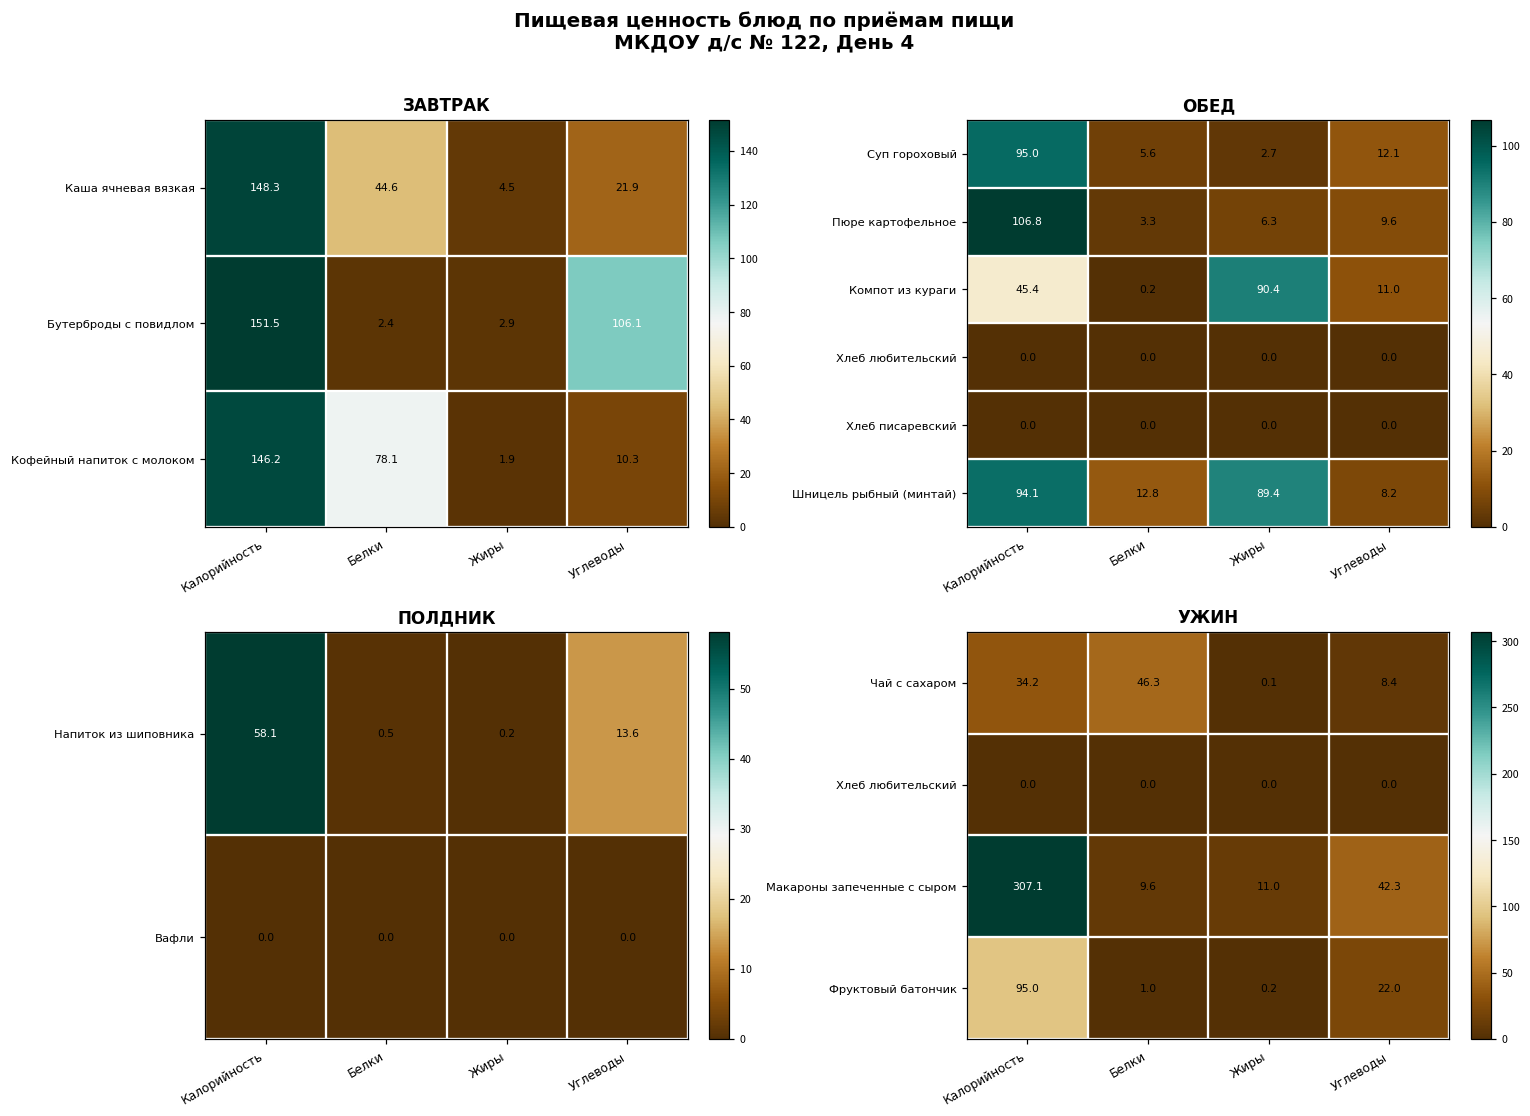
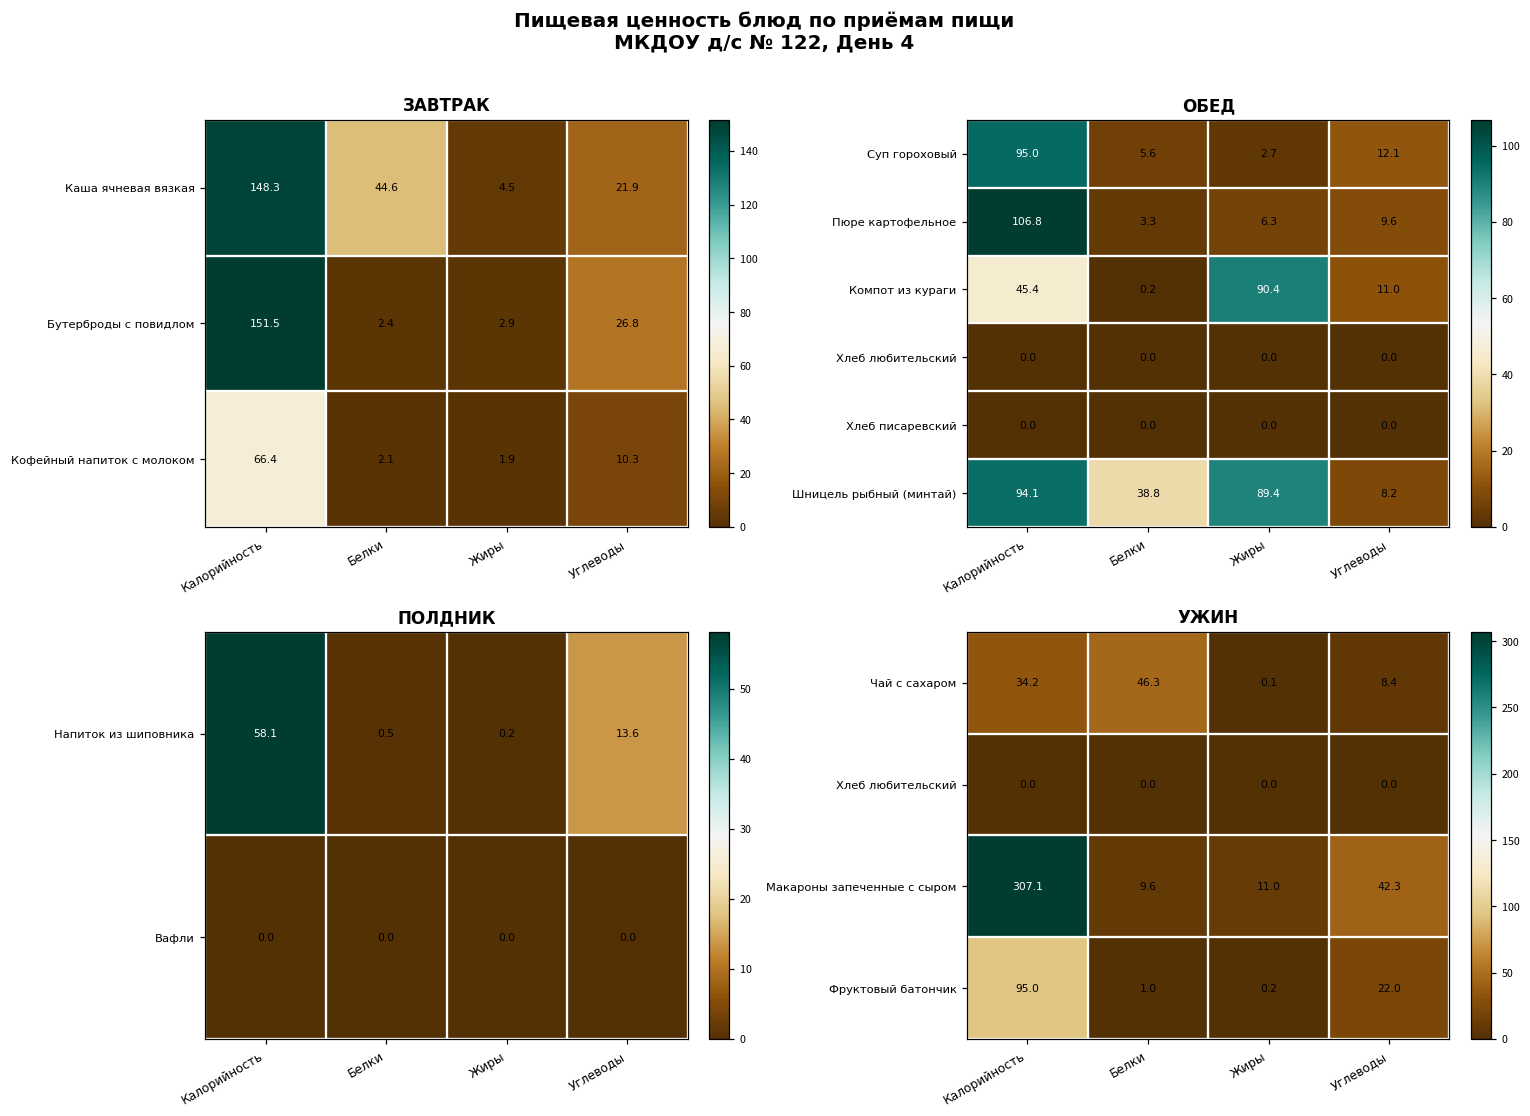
  {
    "ЗАВТРАК": {
      "Каша ячневая вязкая": {
        "Калорийность": 148.3,
        "Белки": 44.6,
        "Жиры": 4.5,
        "Углеводы": 21.9
      },
      "Бутерброды с повидлом": {
        "Калорийность": 151.5,
        "Белки": 2.4,
        "Жиры": 2.9,
-       "Углеводы": 106.1
+       "Углеводы": 26.8
      },
      "Кофейный напиток с молоком": {
-       "Калорийность": 146.2,
-       "Белки": 78.1,
+       "Калорийность": 66.4,
+       "Белки": 2.1,
        "Жиры": 1.9,
        "Углеводы": 10.3
      }
    },
    "ОБЕД": {
      "Суп гороховый": {
        "Калорийность": 95.0,
        "Белки": 5.6,
        "Жиры": 2.7,
        "Углеводы": 12.1
      },
      "Пюре картофельное": {
        "Калорийность": 106.8,
        "Белки": 3.3,
        "Жиры": 6.3,
        "Углеводы": 9.6
      },
      "Компот из кураги": {
        "Калорийность": 45.4,
        "Белки": 0.2,
        "Жиры": 90.4,
        "Углеводы": 11.0
      },
      "Хлеб любительский": {
        "Калорийность": 0.0,
        "Белки": 0.0,
        "Жиры": 0.0,
        "Углеводы": 0.0
      },
      "Хлеб писаревский": {
        "Калорийность": 0.0,
        "Белки": 0.0,
        "Жиры": 0.0,
        "Углеводы": 0.0
      },
      "Шницель рыбный (минтай)": {
        "Калорийность": 94.1,
-       "Белки": 12.8,
+       "Белки": 38.8,
        "Жиры": 89.4,
        "Углеводы": 8.2
      }
    },
    "ПОЛДНИК": {
      "Напиток из шиповника": {
        "Калорийность": 58.1,
        "Белки": 0.5,
        "Жиры": 0.2,
        "Углеводы": 13.6
      },
      "Вафли": {
        "Калорийность": 0.0,
        "Белки": 0.0,
        "Жиры": 0.0,
        "Углеводы": 0.0
      }
    },
    "УЖИН": {
      "Чай с сахаром": {
        "Калорийность": 34.2,
        "Белки": 46.3,
        "Жиры": 0.1,
        "Углеводы": 8.4
      },
      "Хлеб любительский": {
        "Калорийность": 0.0,
        "Белки": 0.0,
        "Жиры": 0.0,
        "Углеводы": 0.0
      },
      "Макароны запеченные с сыром": {
        "Калорийность": 307.1,
        "Белки": 9.6,
        "Жиры": 11.0,
        "Углеводы": 42.3
      },
      "Фруктовый батончик": {
        "Калорийность": 95.0,
        "Белки": 1.0,
        "Жиры": 0.2,
        "Углеводы": 22.0
      }
    }
  }
